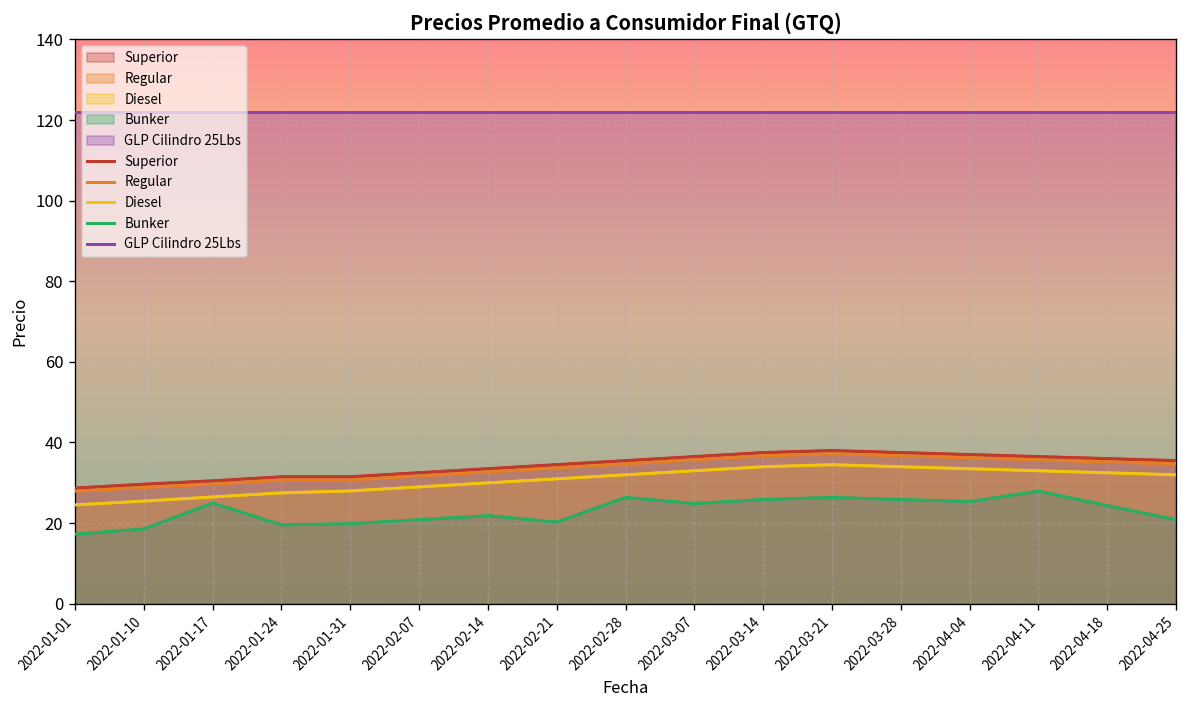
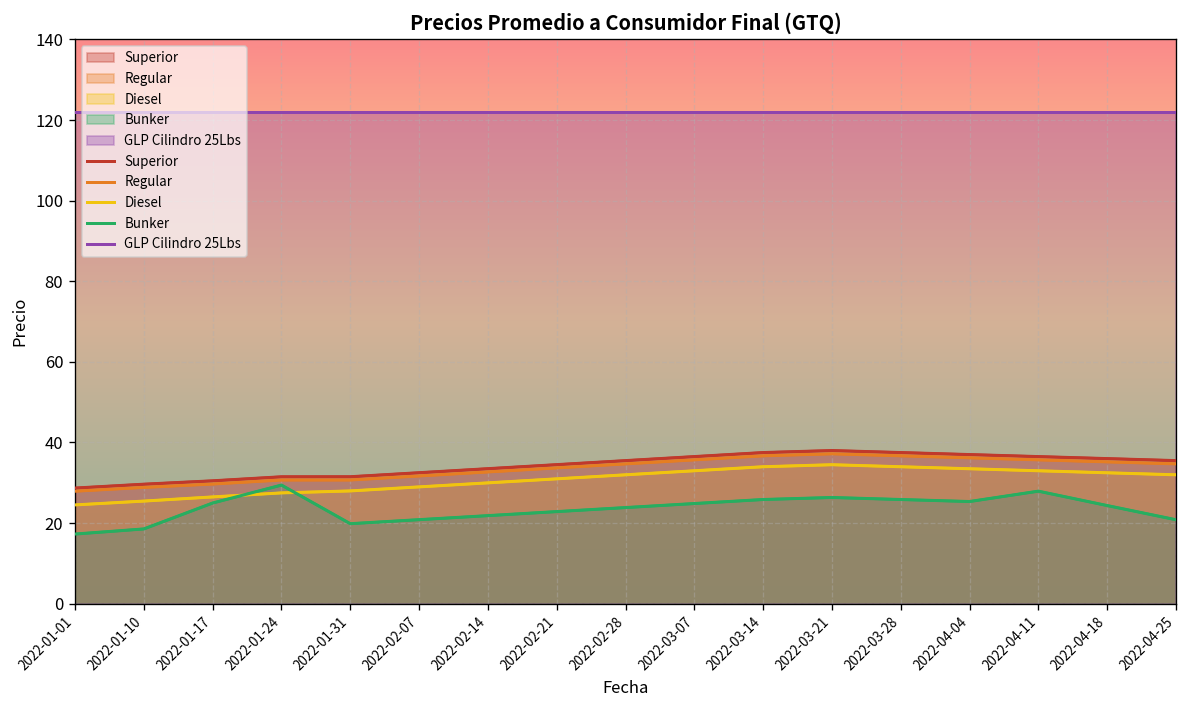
  {
    "Bunker": {
      "2022-01-01": 17,
      "2022-01-10": 19,
      "2022-01-17": 25,
-     "2022-01-24": 20,
+     "2022-01-24": 29,
      "2022-01-31": 20,
      "2022-02-07": 21,
      "2022-02-14": 22,
-     "2022-02-21": 20,
-     "2022-02-28": 26,
+     "2022-02-21": 23,
+     "2022-02-28": 24,
      "2022-03-07": 25,
      "2022-03-14": 26,
      "2022-03-21": 26,
      "2022-03-28": 26,
      "2022-04-04": 25,
      "2022-04-11": 28,
      "2022-04-18": 24,
      "2022-04-25": 21
    },
    "GLP Cilindro 25Lbs": {
      "2022-01-01": 122,
      "2022-01-24": 122,
      "2022-01-31": 122,
      "2022-02-07": 122,
      "2022-02-14": 122,
      "2022-02-21": 122,
      "2022-02-28": 122,
      "2022-03-07": 122,
      "2022-03-14": 122,
      "2022-03-21": 122,
      "2022-03-28": 122,
      "2022-04-04": 122,
      "2022-04-11": 122,
      "2022-04-18": 122,
      "2022-04-25": 122
    }
  }
